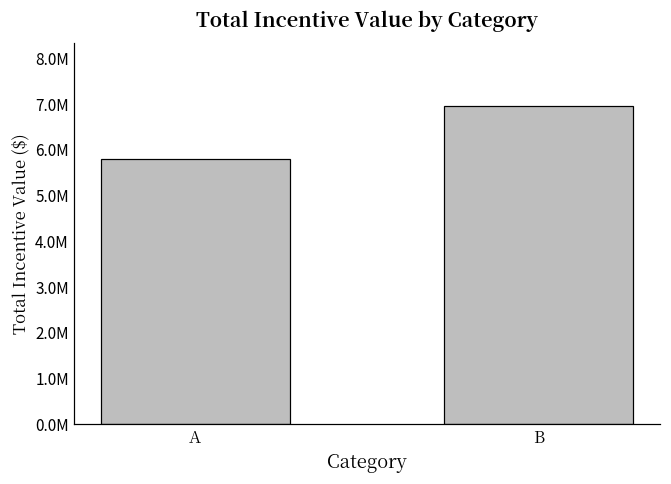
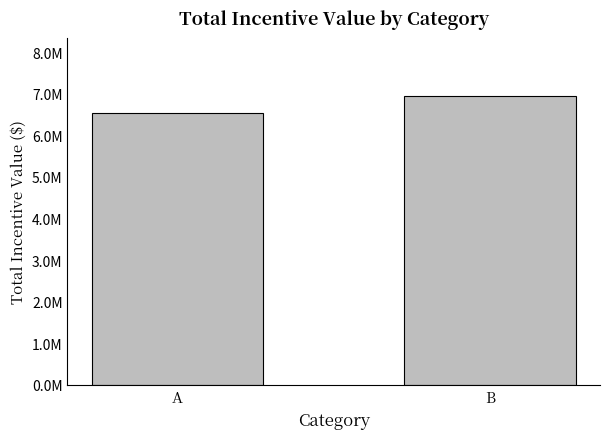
  {
-   "A": 5800000,
+   "A": 6500000,
    "B": 7000000
  }
